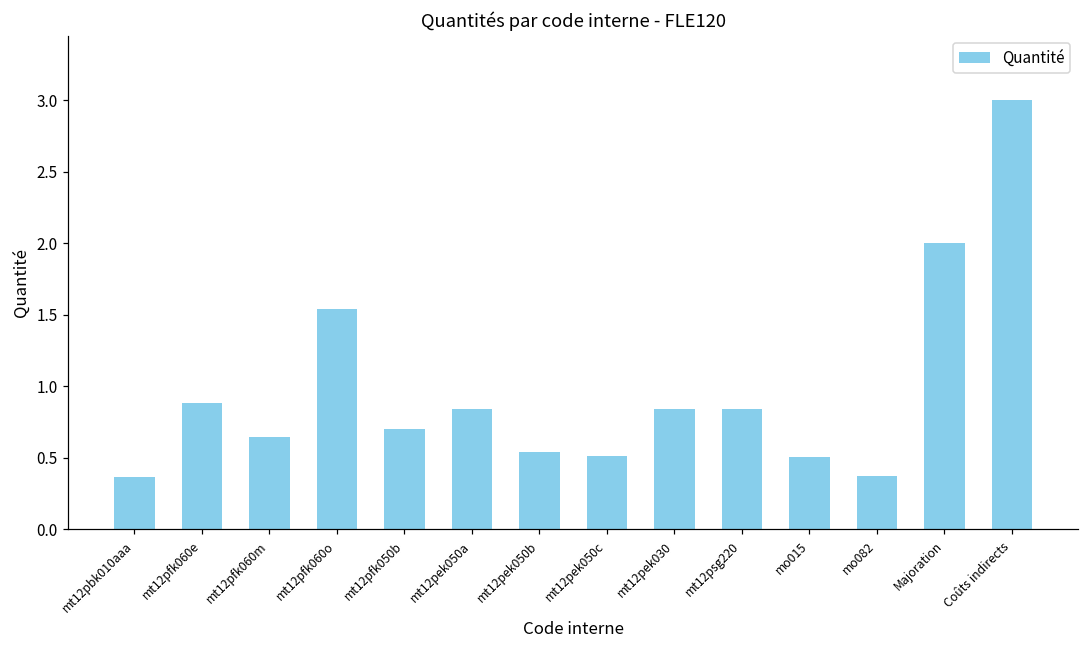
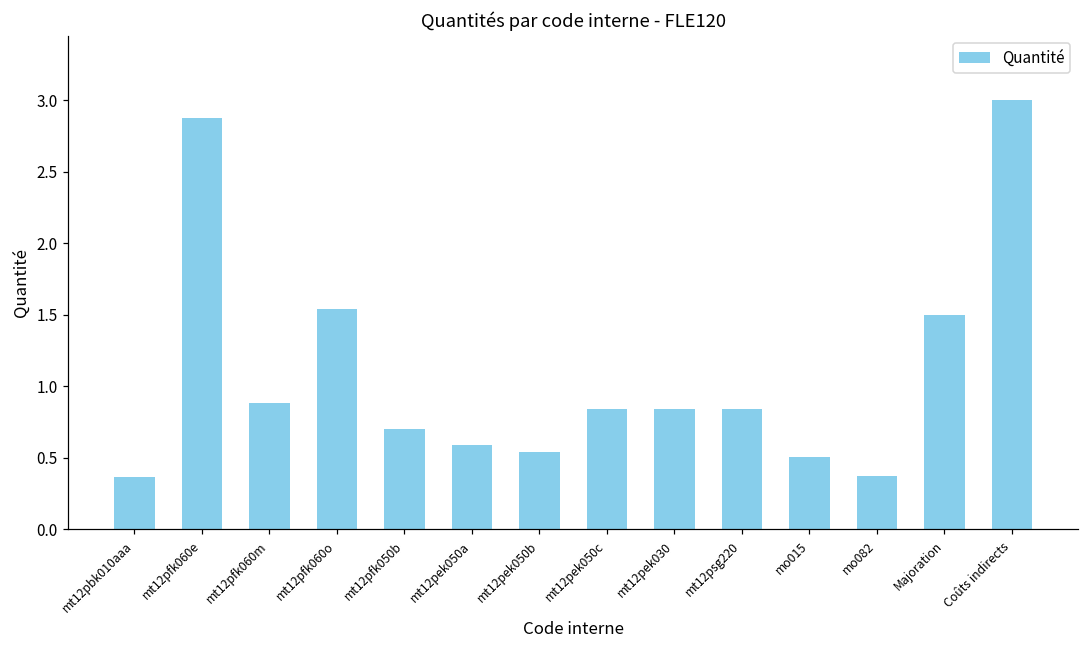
  {
    "mt12pbk010aaa": 0.37,
-   "mt12pfk060e": 0.88,
-   "mt12pfk060m": 0.65,
+   "mt12pfk060e": 2.87,
+   "mt12pfk060m": 0.88,
    "mt12pfk060o": 1.54,
    "mt12pfk050b": 0.70,
-   "mt12pek050a": 0.84,
+   "mt12pek050a": 0.59,
    "mt12pek050b": 0.54,
-   "mt12pek050c": 0.51,
+   "mt12pek050c": 0.84,
    "mt12pek030": 0.84,
    "mt12psg220": 0.84,
    "mo015": 0.51,
    "mo082": 0.37,
-   "Majoration": 2.0,
+   "Majoration": 1.5,
    "Coûts indirects": 3.00
  }
